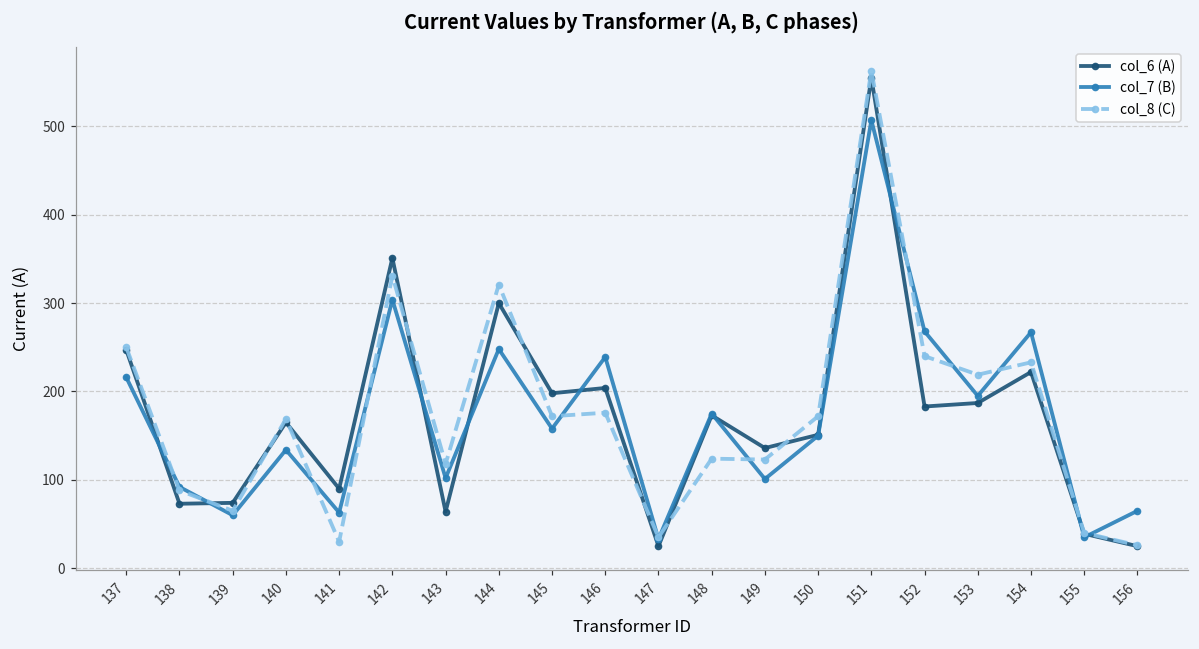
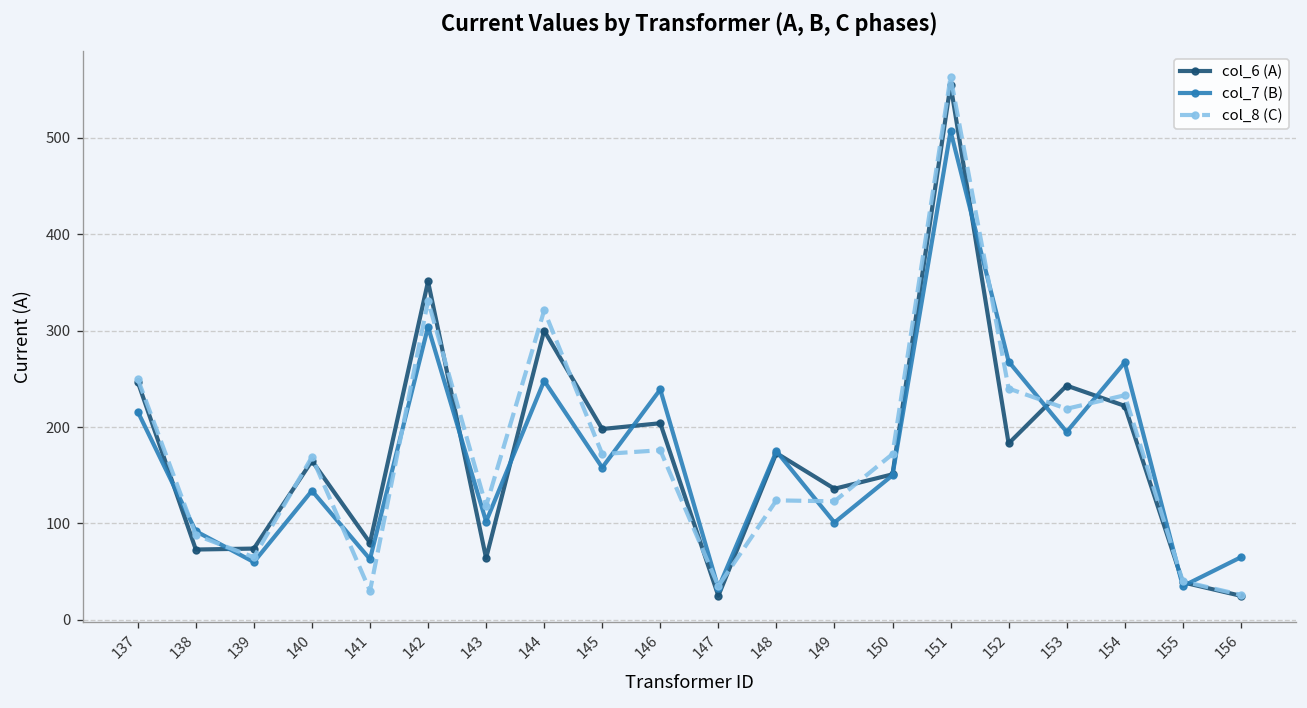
  {
    "col_6 (A)": {
      "138": 70,
      "139": 70,
      "140": 170,
-     "141": 90,
+     "141": 80,
      "142": 350,
      "143": 60,
      "144": 300,
      "145": 200,
      "146": 200,
      "147": 30,
      "149": 140,
      "151": 560,
      "152": 180,
-     "153": 190,
+     "153": 240,
      "154": 220
    },
    "col_7 (B)": {
      "137": 220,
      "138": 90,
      "139": 60,
      "140": 130,
      "141": 60,
      "142": 300,
      "143": 100,
      "144": 250,
      "145": 160,
      "146": 240,
      "149": 100,
      "151": 510,
      "152": 270,
      "153": 200,
      "154": 270,
      "155": 40,
      "156": 70
    },
    "col_8 (C)": {
      "138": 90,
      "139": 70,
      "140": 170,
      "141": 30,
      "142": 330,
      "143": 120,
      "144": 320,
      "145": 170,
      "146": 180,
      "148": 120,
      "149": 120,
      "150": 170,
      "151": 560,
      "152": 240,
      "153": 220,
      "154": 230
    }
  }
